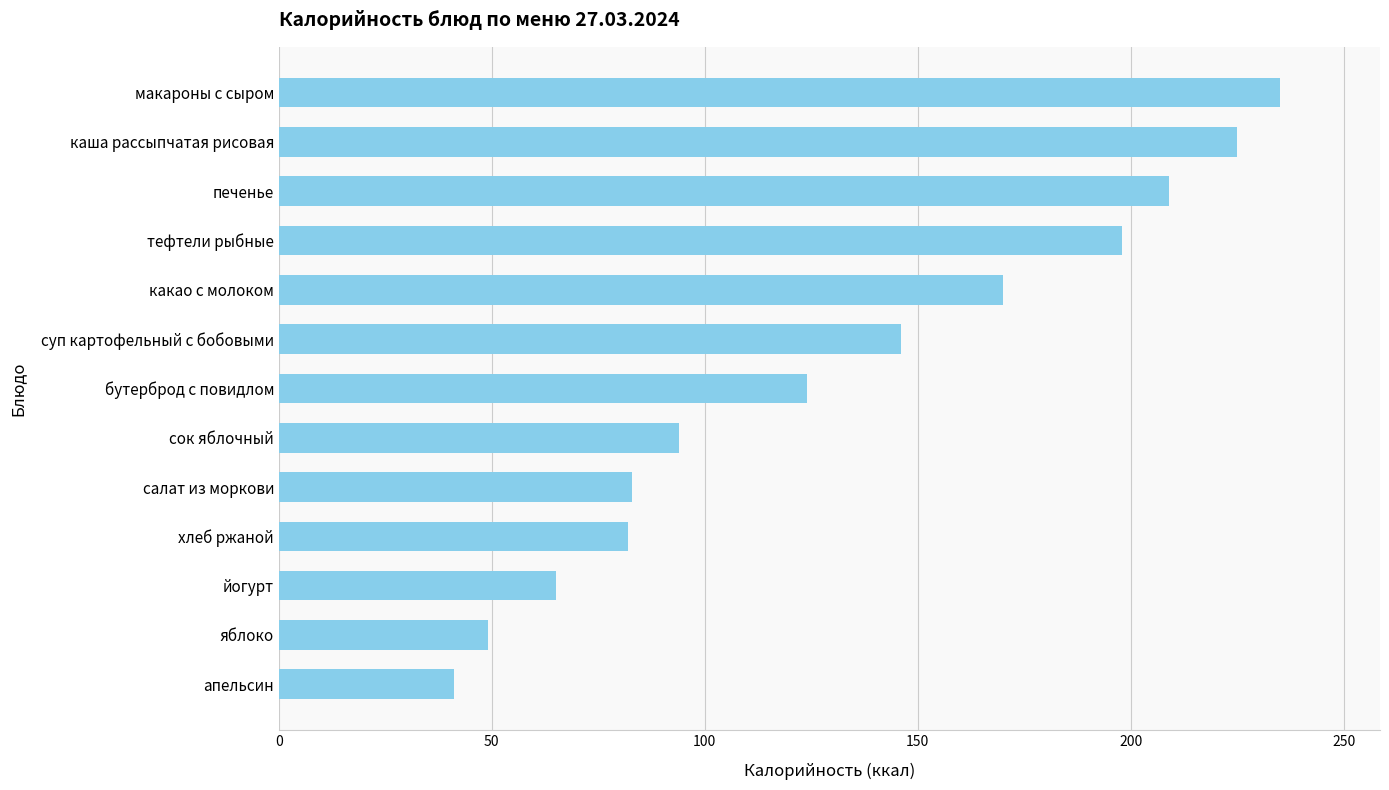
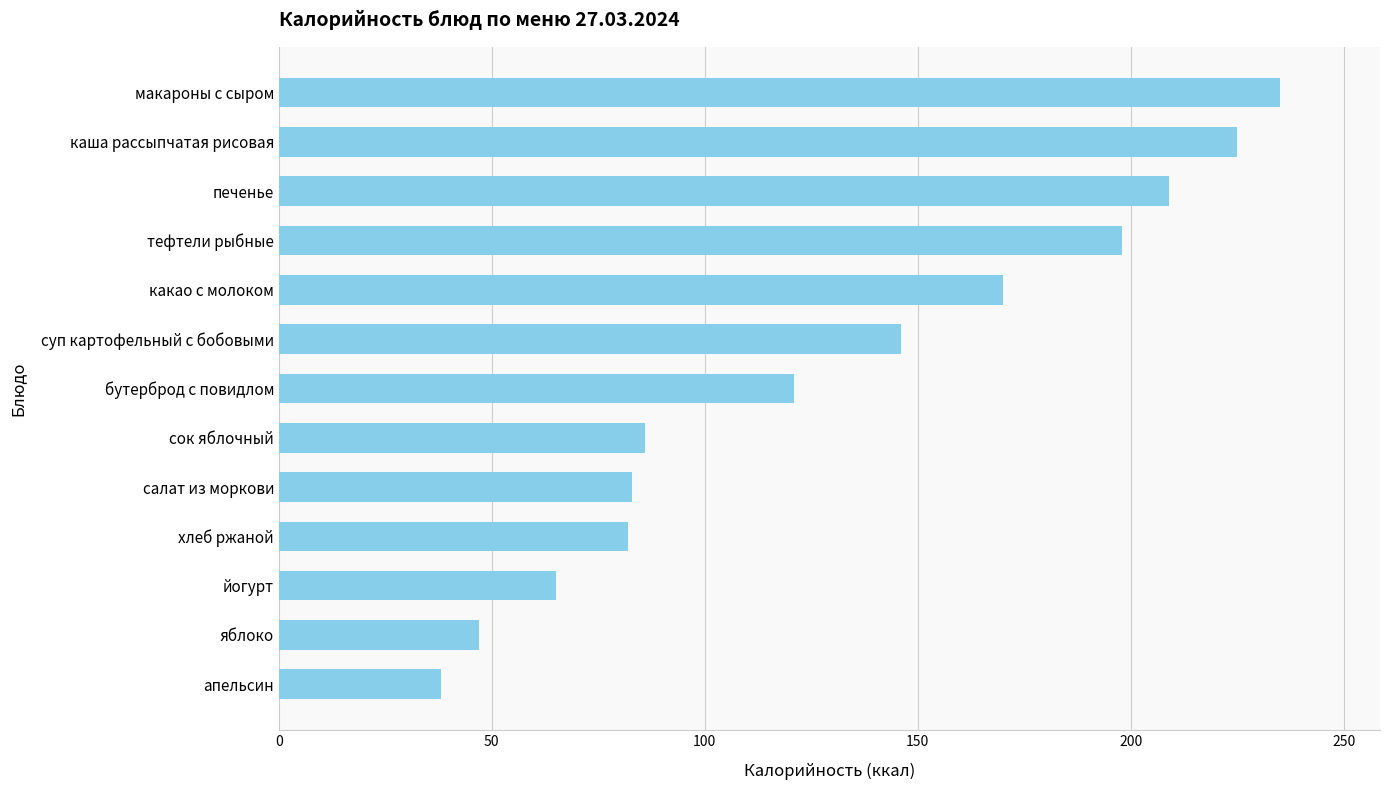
  {
    "макароны с сыром": 235,
    "каша рассыпчатая рисовая": 225,
    "печенье": 209,
    "тефтели рыбные": 198,
    "какао с молоком": 170,
    "суп картофельный с бобовыми": 146,
-   "бутерброд с повидлом": 124,
-   "сок яблочный": 94,
+   "бутерброд с повидлом": 121,
+   "сок яблочный": 86,
    "салат из моркови": 83,
    "хлеб ржаной": 82,
    "йогурт": 65,
-   "яблоко": 49,
-   "апельсин": 41
+   "яблоко": 47,
+   "апельсин": 38
  }
